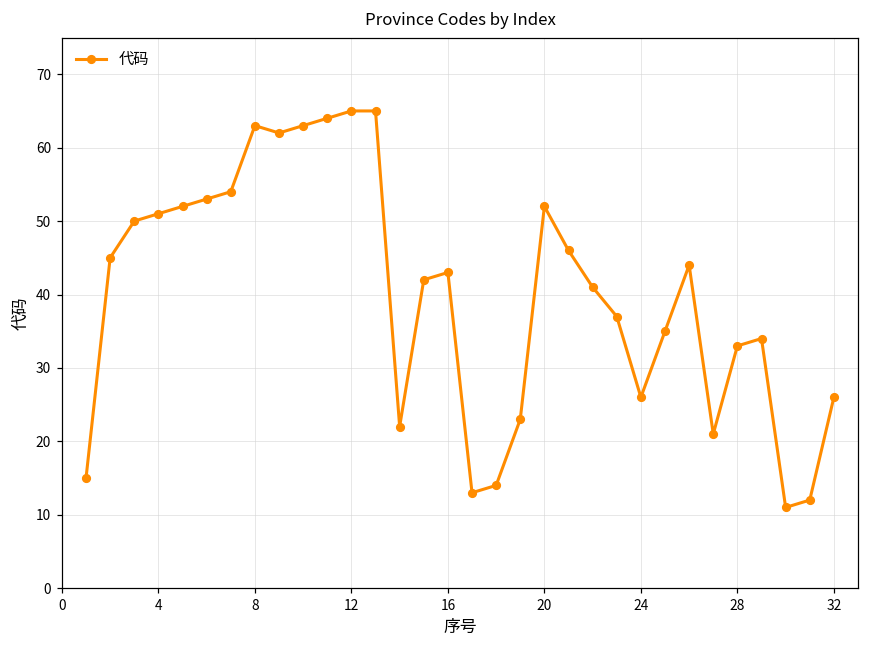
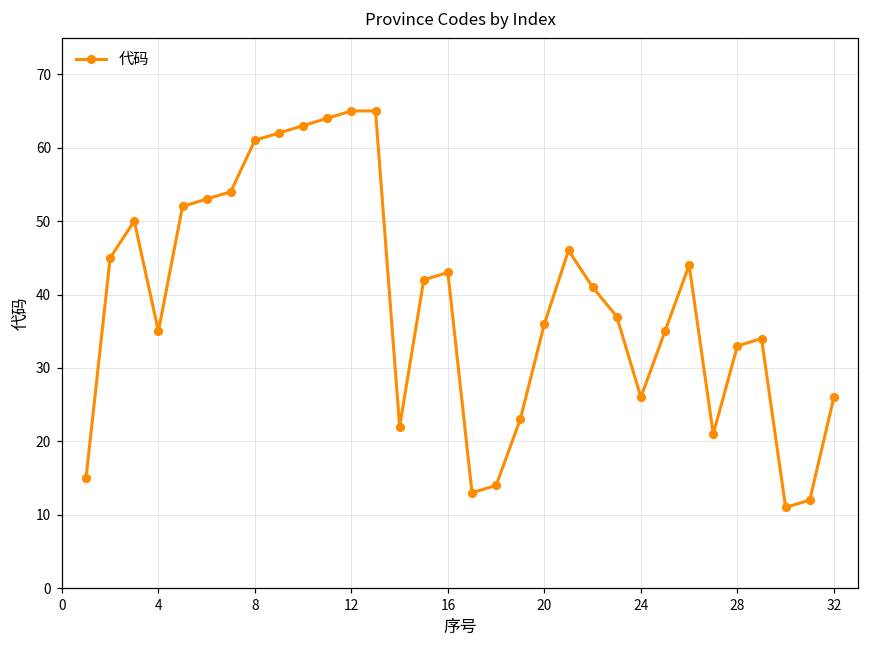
  {
-   "4": 51,
-   "8": 63,
+   "4": 35,
+   "8": 61,
    "12": 65,
    "16": 43,
-   "20": 52,
+   "20": 36,
    "24": 26,
    "28": 33,
    "32": 26
  }
